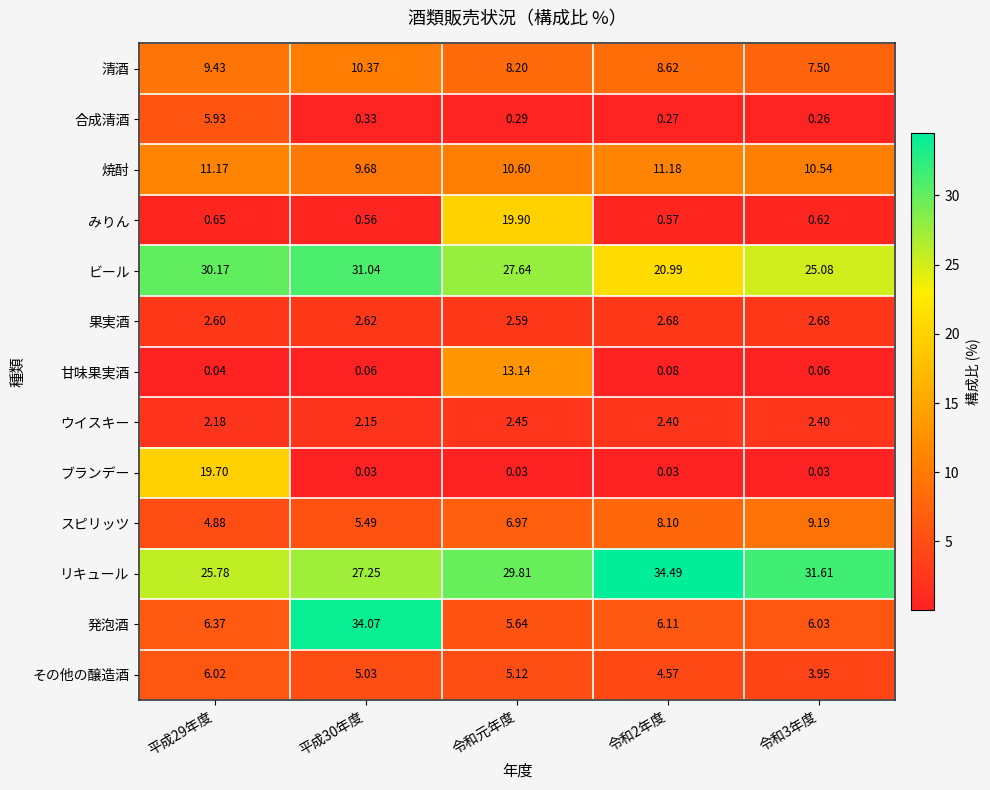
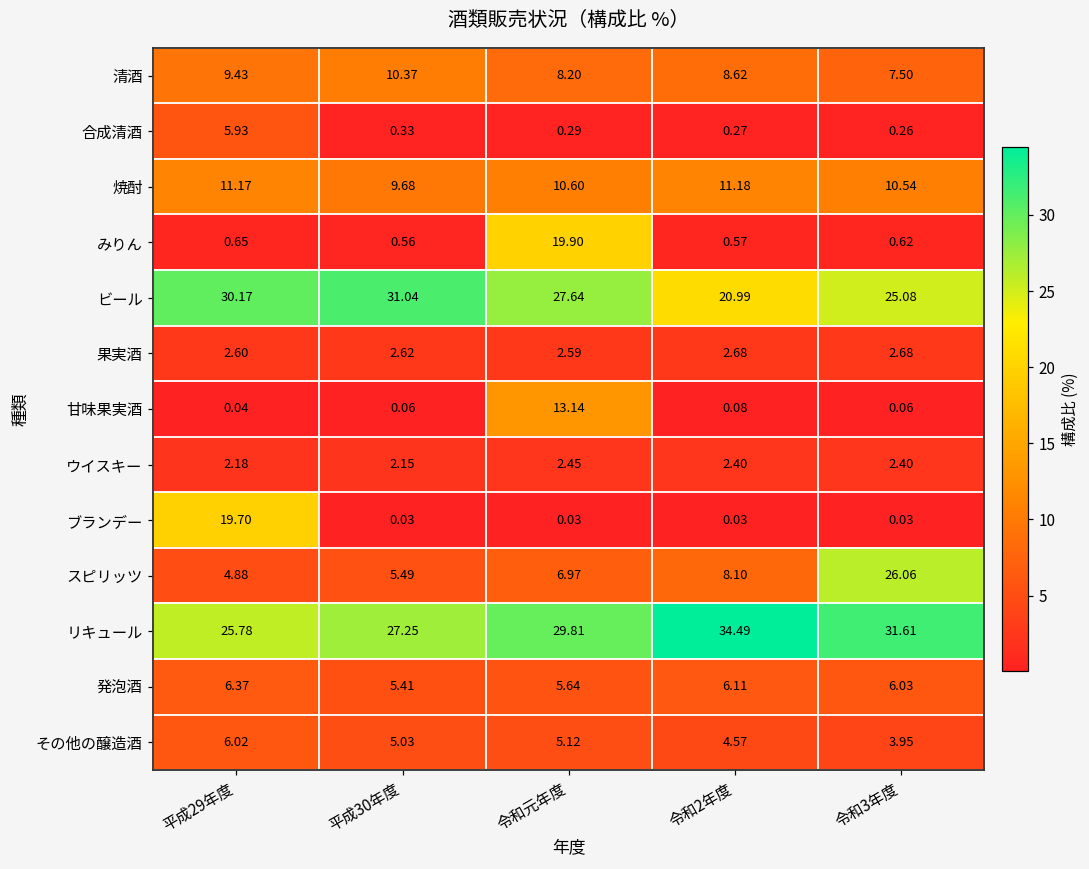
  {
    "清酒": {
      "平成29年度": 9.43,
      "平成30年度": 10.37,
      "令和元年度": 8.20,
      "令和2年度": 8.62,
      "令和3年度": 7.50
    },
    "合成清酒": {
      "平成29年度": 5.93,
      "平成30年度": 0.33,
      "令和元年度": 0.29,
      "令和2年度": 0.27,
      "令和3年度": 0.26
    },
    "焼酎": {
      "平成29年度": 11.17,
      "平成30年度": 9.68,
      "令和元年度": 10.60,
      "令和2年度": 11.18,
      "令和3年度": 10.54
    },
    "みりん": {
      "平成29年度": 0.65,
      "平成30年度": 0.56,
      "令和元年度": 19.90,
      "令和2年度": 0.57,
      "令和3年度": 0.62
    },
    "ビール": {
      "平成29年度": 30.17,
      "平成30年度": 31.04,
      "令和元年度": 27.64,
      "令和2年度": 20.99,
      "令和3年度": 25.08
    },
    "果実酒": {
      "平成29年度": 2.60,
      "平成30年度": 2.62,
      "令和元年度": 2.59,
      "令和2年度": 2.68,
      "令和3年度": 2.68
    },
    "甘味果実酒": {
      "平成29年度": 0.04,
      "平成30年度": 0.06,
      "令和元年度": 13.14,
      "令和2年度": 0.08,
      "令和3年度": 0.06
    },
    "ウイスキー": {
      "平成29年度": 2.18,
      "平成30年度": 2.15,
      "令和元年度": 2.45,
      "令和2年度": 2.40,
      "令和3年度": 2.40
    },
    "ブランデー": {
      "平成29年度": 19.70,
      "平成30年度": 0.03,
      "令和元年度": 0.03,
      "令和2年度": 0.03,
      "令和3年度": 0.03
    },
    "スピリッツ": {
      "平成29年度": 4.88,
      "平成30年度": 5.49,
      "令和元年度": 6.97,
      "令和2年度": 8.10,
-     "令和3年度": 9.19
+     "令和3年度": 26.06
    },
    "リキュール": {
      "平成29年度": 25.78,
      "平成30年度": 27.25,
      "令和元年度": 29.81,
      "令和2年度": 34.49,
      "令和3年度": 31.61
    },
    "発泡酒": {
      "平成29年度": 6.37,
-     "平成30年度": 34.07,
+     "平成30年度": 5.41,
      "令和元年度": 5.64,
      "令和2年度": 6.11,
      "令和3年度": 6.03
    },
    "その他の醸造酒": {
      "平成29年度": 6.02,
      "平成30年度": 5.03,
      "令和元年度": 5.12,
      "令和2年度": 4.57,
      "令和3年度": 3.95
    }
  }
